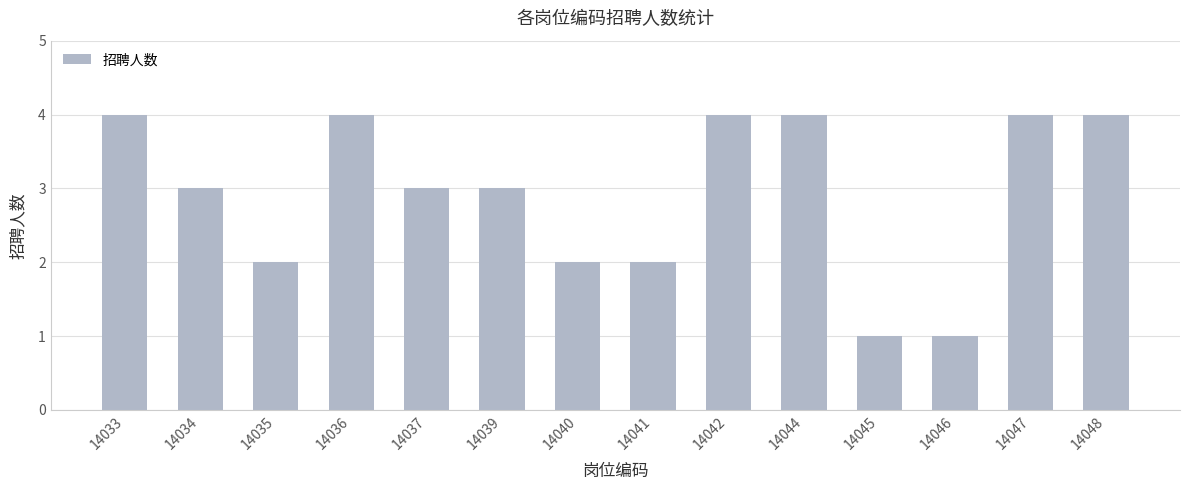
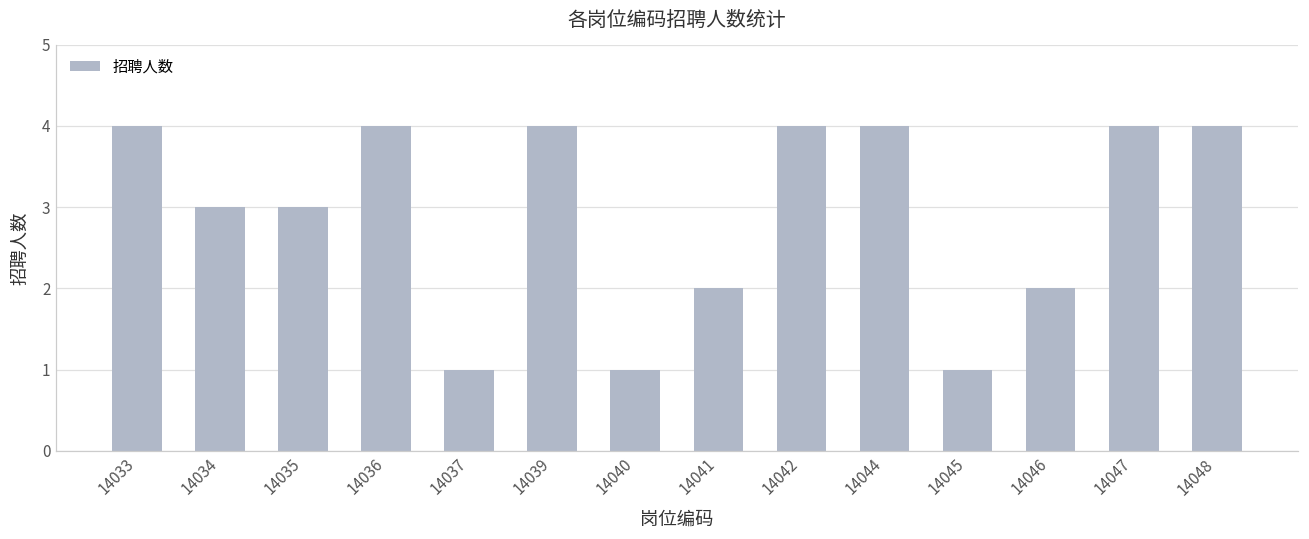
  {
    "14033": 4,
    "14034": 3,
-   "14035": 2,
+   "14035": 3,
    "14036": 4,
-   "14037": 3,
-   "14039": 3,
-   "14040": 2,
+   "14037": 1,
+   "14039": 4,
+   "14040": 1,
    "14041": 2,
    "14042": 4,
    "14044": 4,
    "14045": 1,
-   "14046": 1,
+   "14046": 2,
    "14047": 4,
    "14048": 4
  }
